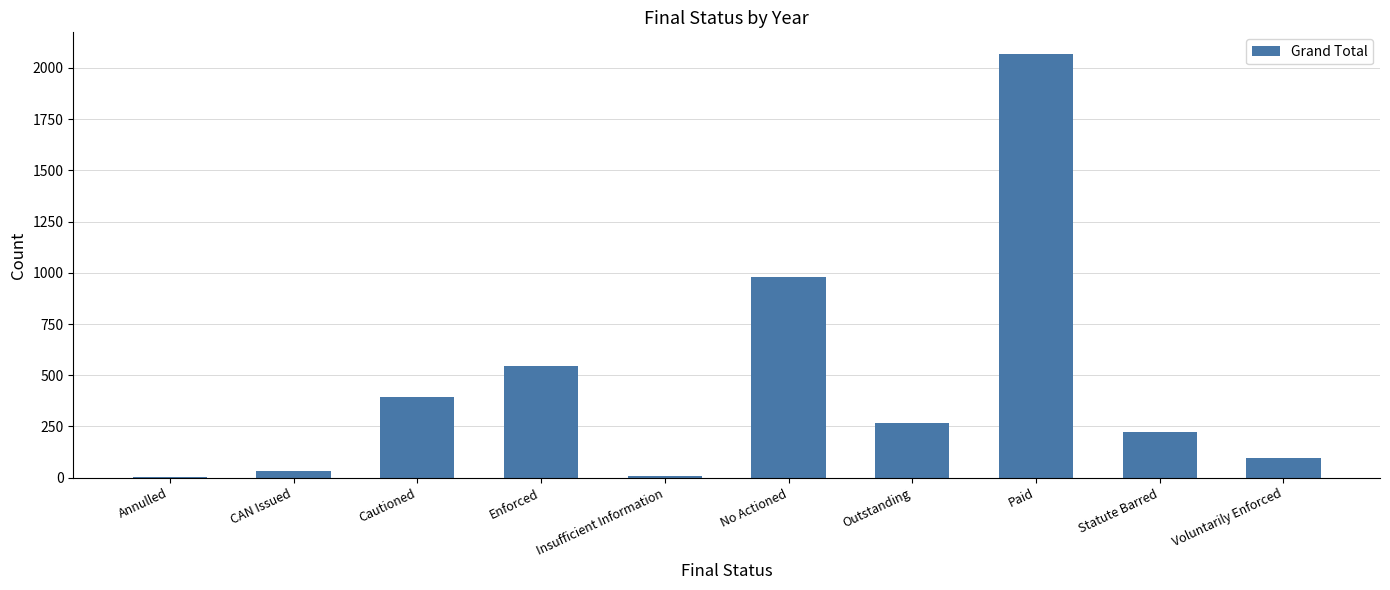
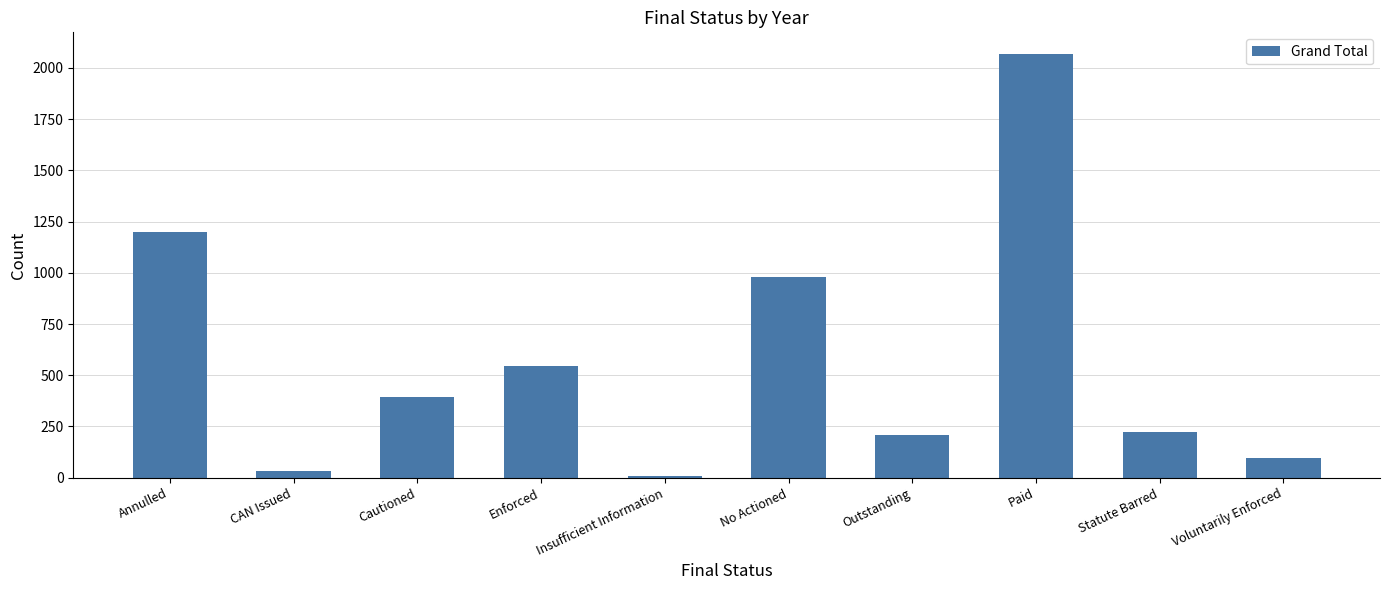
  {
-   "Annulled": 0,
+   "Annulled": 1200,
    "CAN Issued": 30,
    "Cautioned": 390,
    "Enforced": 550,
    "No Actioned": 980,
-   "Outstanding": 270,
+   "Outstanding": 210,
    "Paid": 2070,
    "Statute Barred": 220,
    "Voluntarily Enforced": 100
  }
